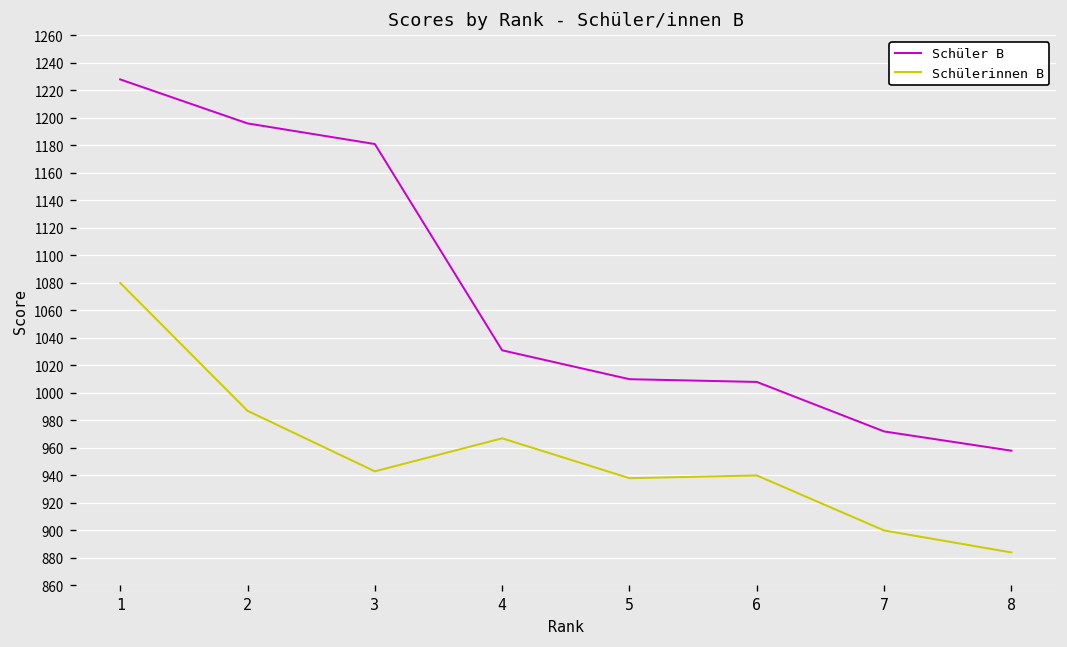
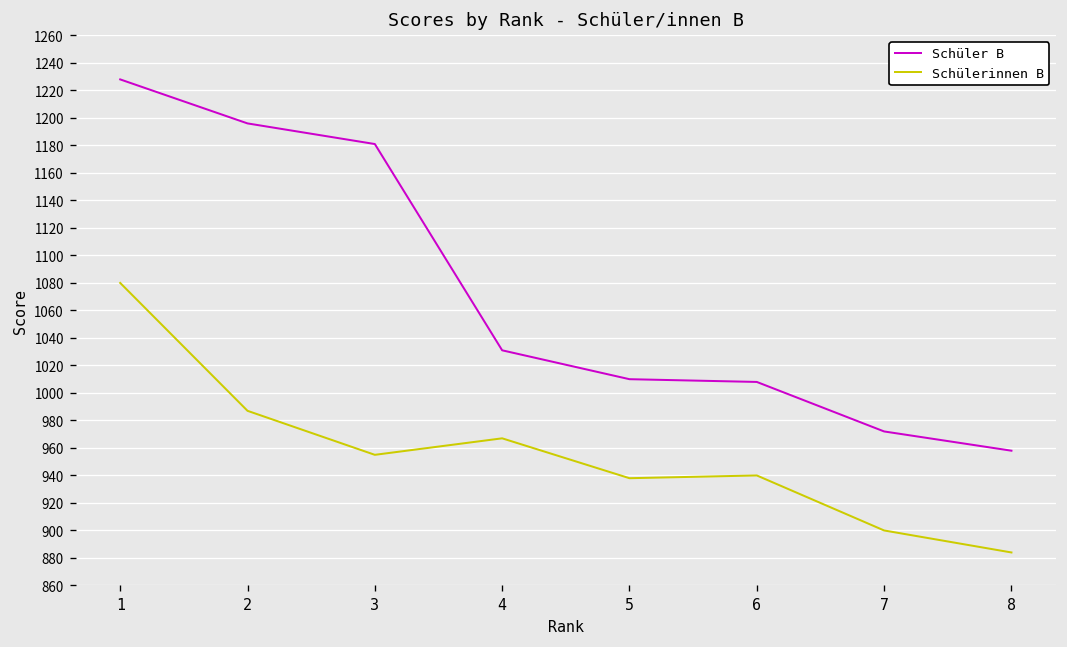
  {
    "Schüler B": {
      "1": 1228,
      "2": 1196,
      "3": 1181,
      "4": 1031,
      "5": 1010,
      "6": 1008,
      "7": 972,
      "8": 958
    },
    "Schülerinnen B": {
      "1": 1080,
      "2": 987,
-     "3": 943,
+     "3": 955,
      "4": 967,
      "5": 938,
      "6": 940,
      "7": 900,
      "8": 884
    }
  }
